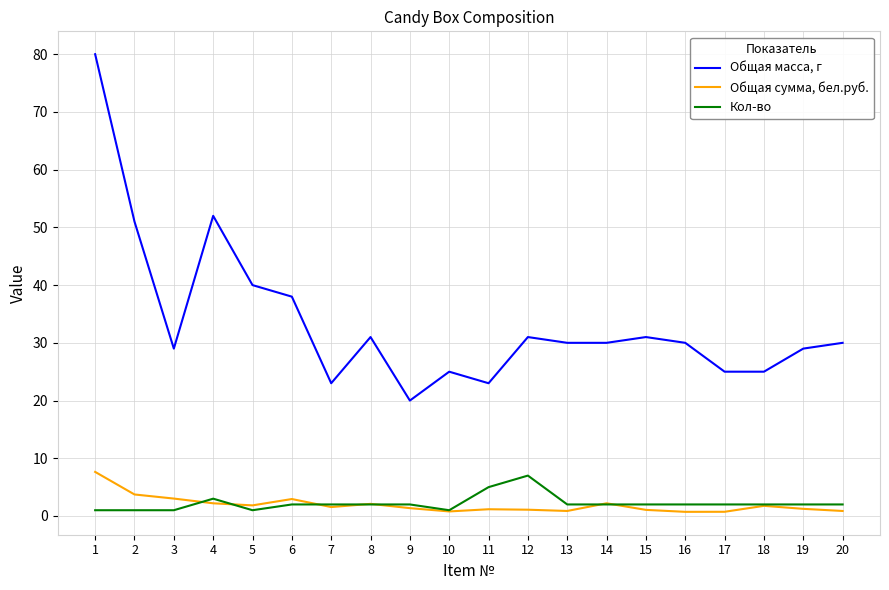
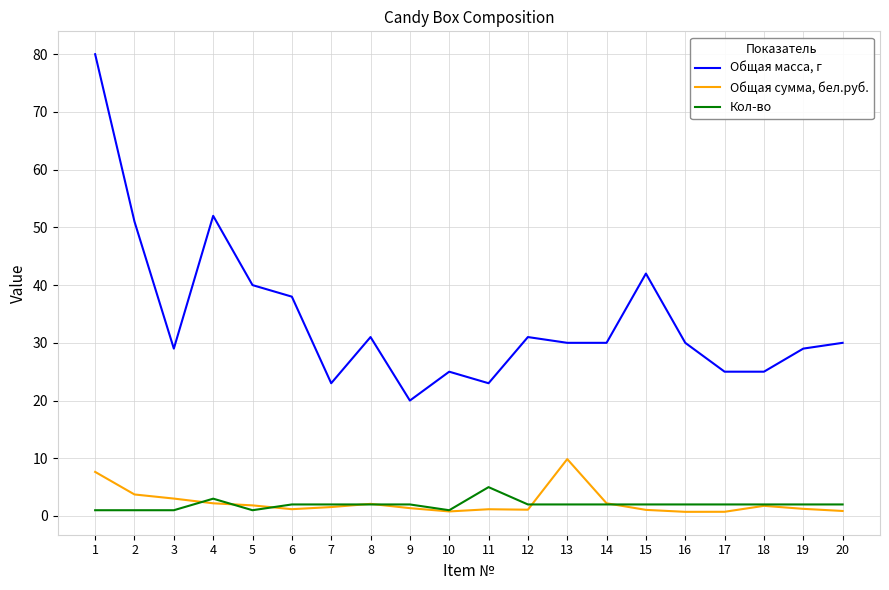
  {
    "Общая масса, г": {
      "1": 80,
      "2": 51,
      "3": 29,
      "4": 52,
      "5": 40,
      "6": 38,
      "7": 23,
      "8": 31,
      "9": 20,
      "10": 25,
      "11": 23,
      "12": 31,
      "13": 30,
      "14": 30,
-     "15": 31,
+     "15": 42,
      "16": 30,
      "17": 25,
      "18": 25,
      "19": 29,
      "20": 30
    },
    "Общая сумма, бел.руб.": {
      "1": 8,
      "2": 4,
      "3": 3,
      "4": 2,
      "5": 2,
-     "6": 3,
+     "6": 1,
      "9": 1,
      "11": 1,
      "12": 1,
-     "13": 1,
+     "13": 10,
      "15": 1,
      "16": 1,
      "17": 1,
      "19": 1,
      "20": 1
    },
    "Кол-во": {
      "1": 1,
      "2": 1,
      "3": 1,
      "4": 3,
      "5": 1,
      "6": 2,
      "9": 2,
      "11": 5,
-     "12": 7,
+     "12": 2,
      "13": 2,
      "15": 2,
      "16": 2,
      "17": 2,
      "19": 2,
      "20": 2
    }
  }
